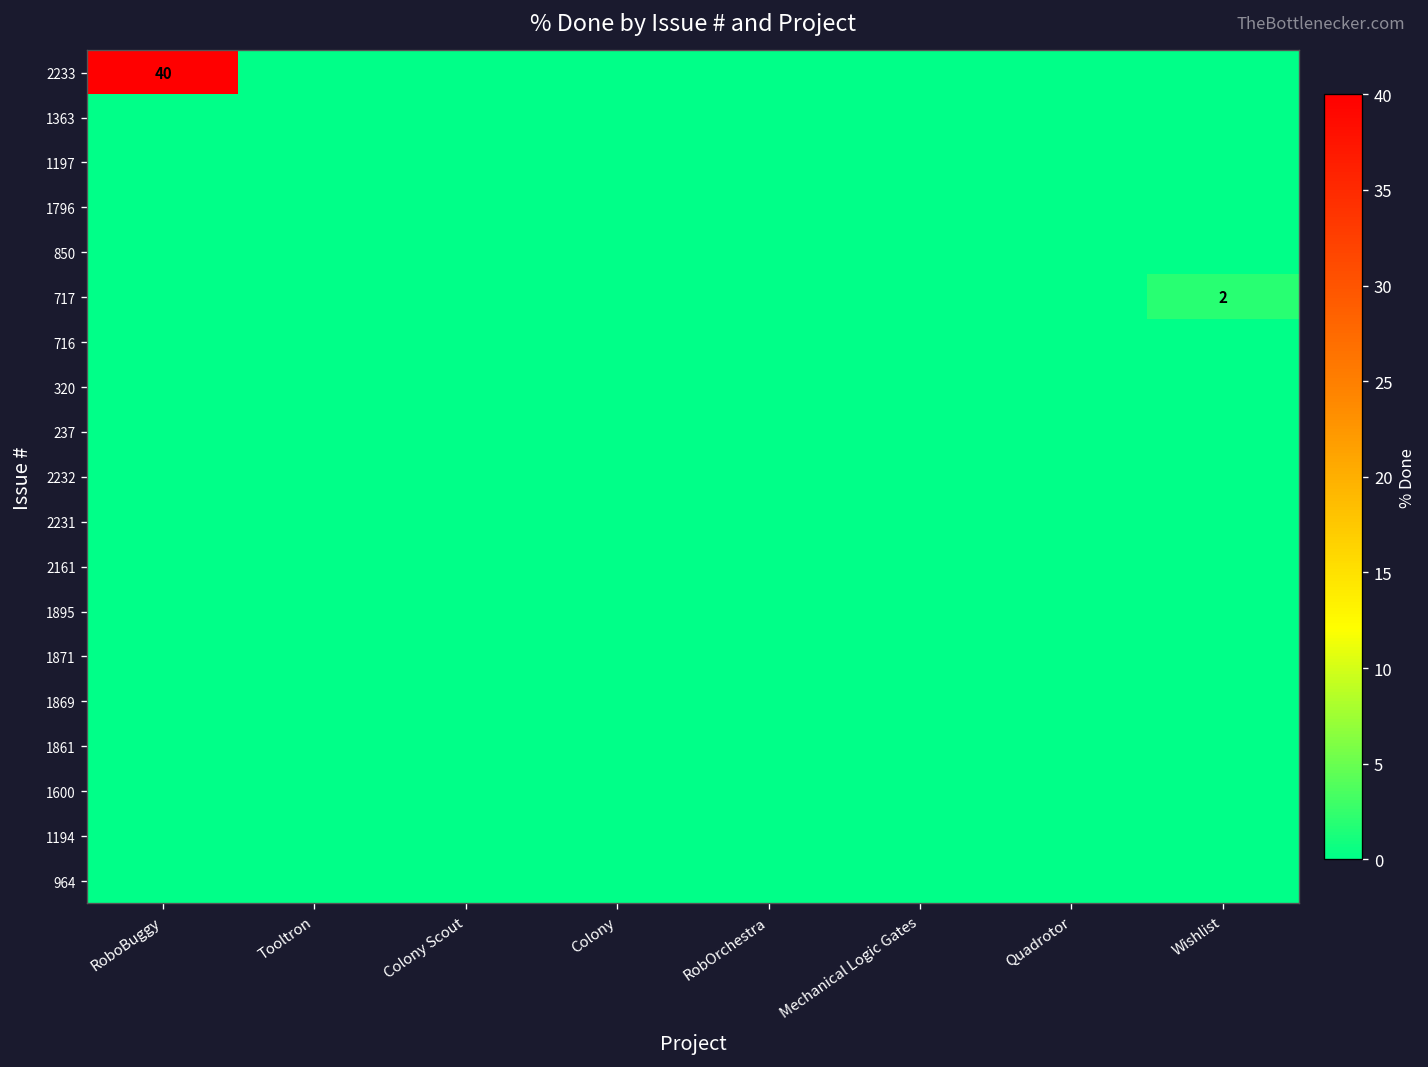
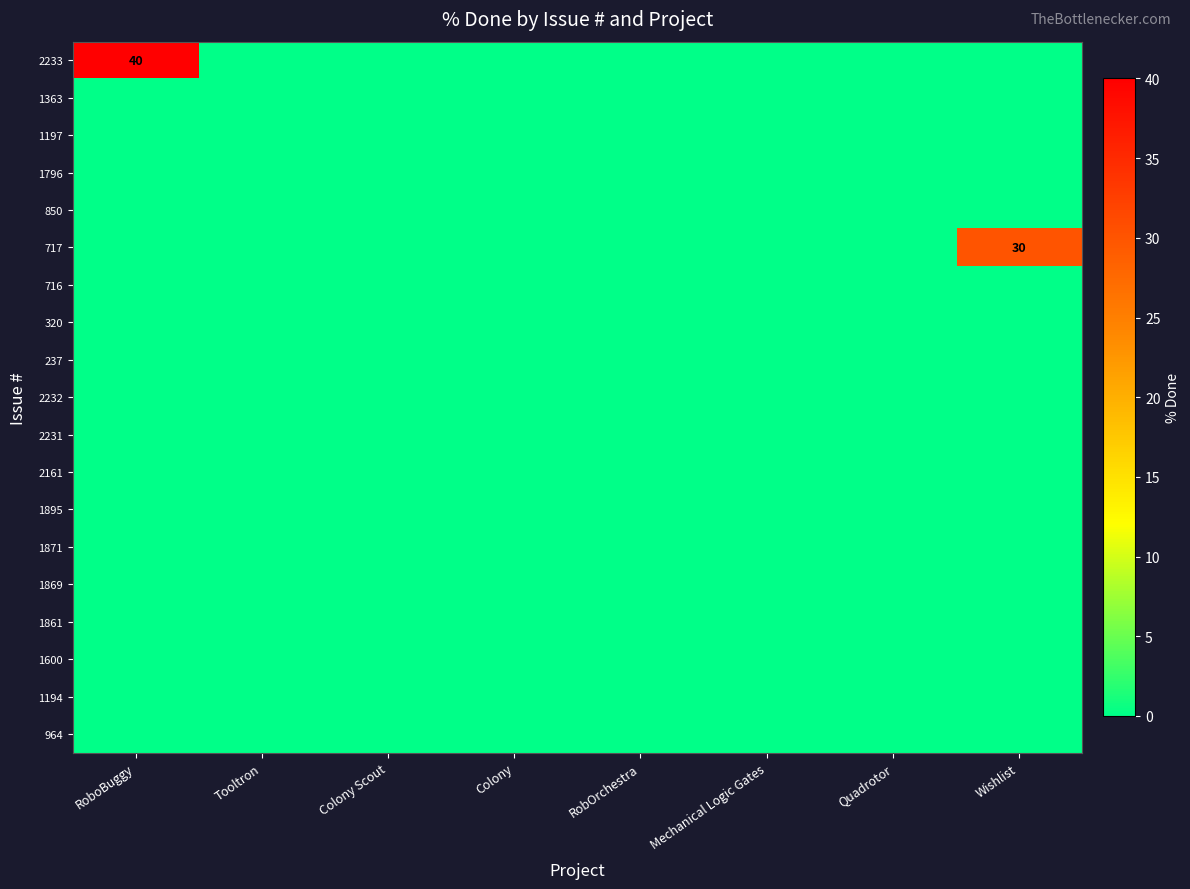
  {
    "2233": {
      "RoboBuggy": 40
    },
    "717": {
-     "Wishlist": 2
+     "Wishlist": 30
    }
  }
